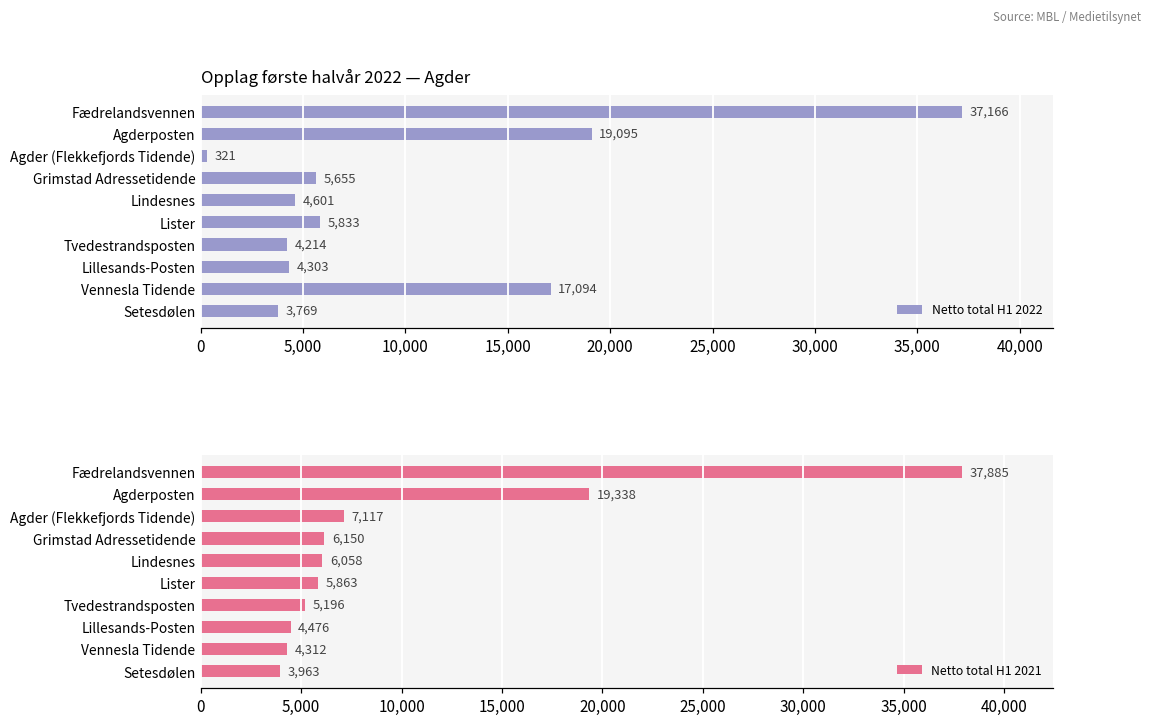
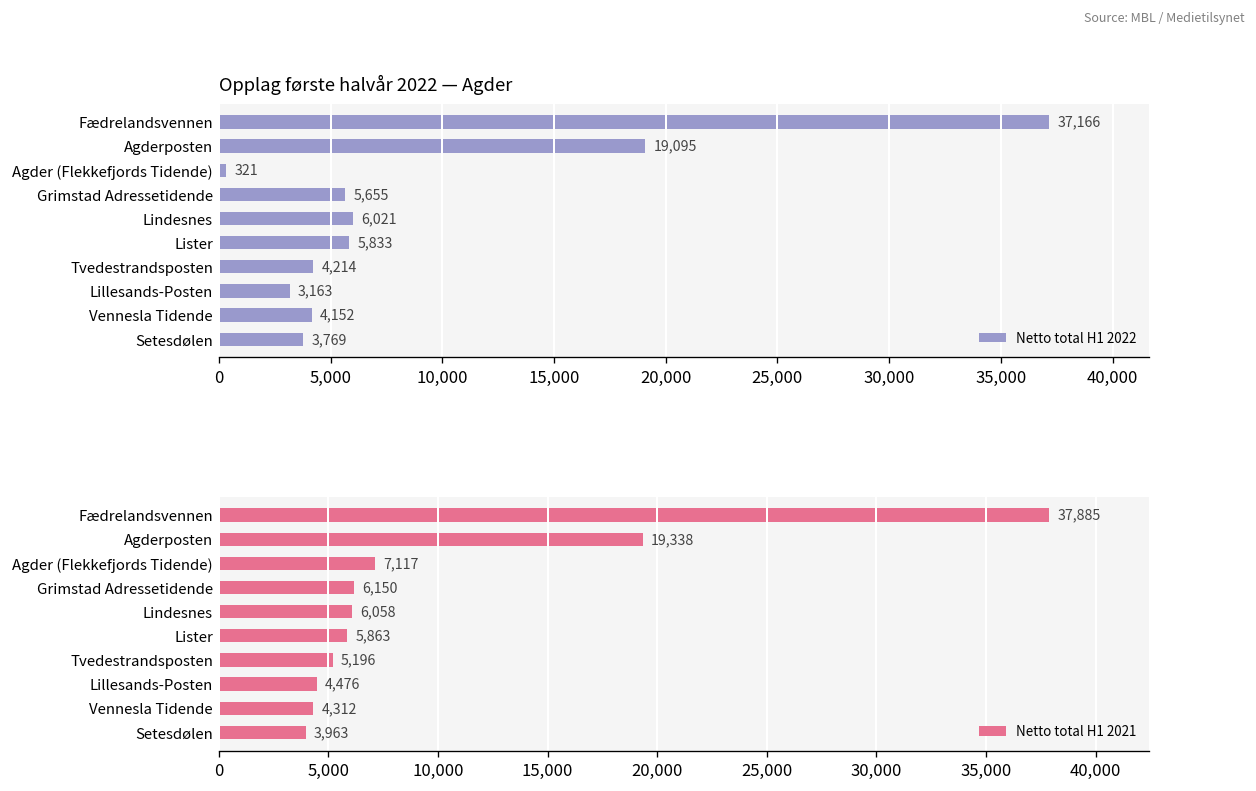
  {
    "Opplag første halvår 2022 — Agder": {
      "Fædrelandsvennen": "37,166",
      "Agderposten": "19,095",
      "Agder (Flekkefjords Tidende)": "321",
      "Grimstad Adressetidende": "5,655",
-     "Lindesnes": "4,601",
+     "Lindesnes": "6,021",
      "Lister": "5,833",
      "Tvedestrandsposten": "4,214",
-     "Lillesands-Posten": "4,303",
-     "Vennesla Tidende": "17,094",
+     "Lillesands-Posten": "3,163",
+     "Vennesla Tidende": "4,152",
      "Setesdølen": "3,769"
    }
  }
